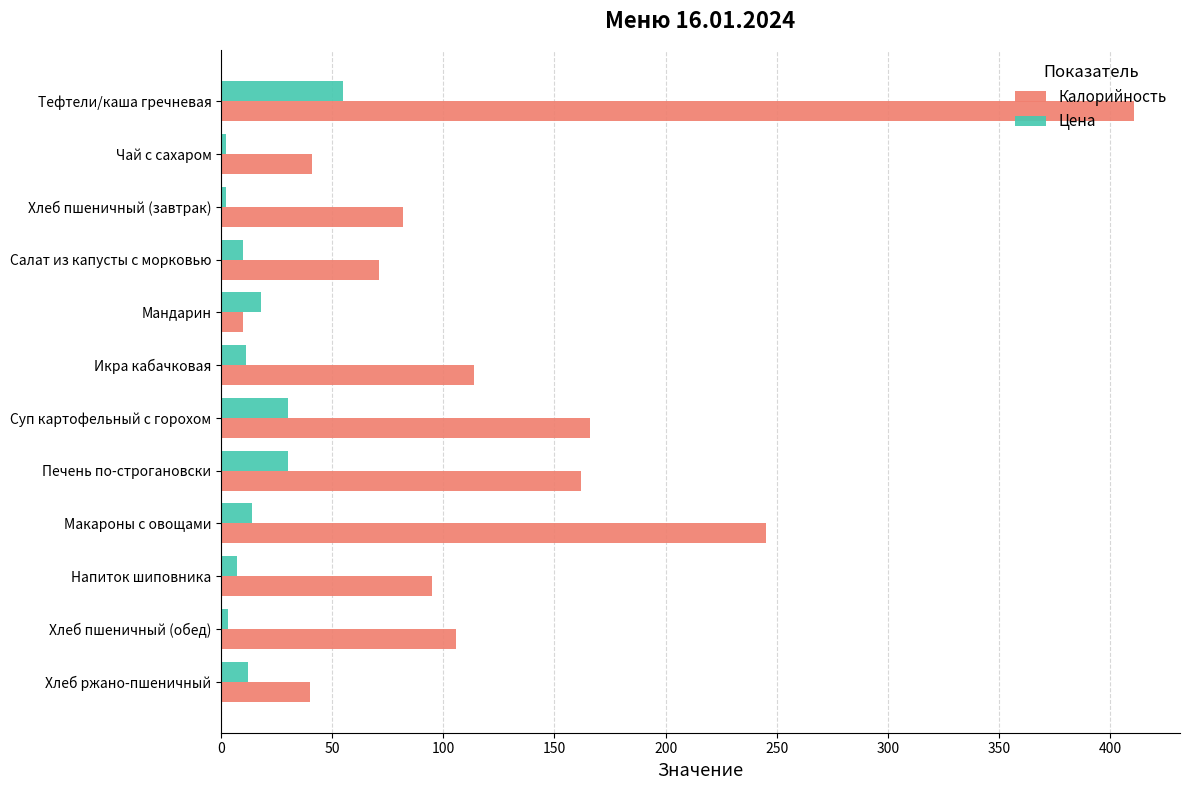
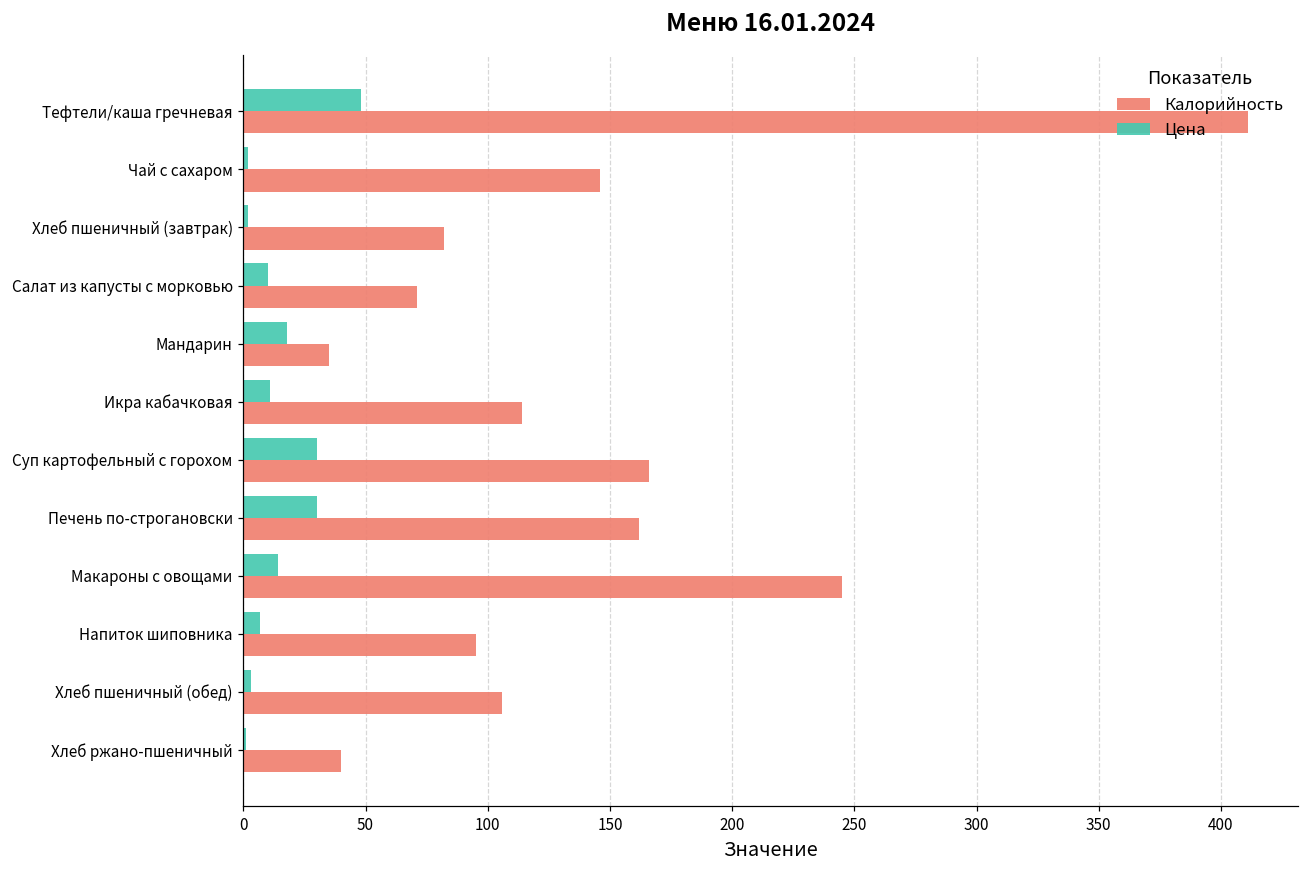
  {
    "Калорийность": {
      "Тефтели/каша гречневая": 411,
-     "Чай с сахаром": 41,
+     "Чай с сахаром": 146,
      "Хлеб пшеничный (завтрак)": 82,
      "Салат из капусты с морковью": 71,
-     "Мандарин": 10,
+     "Мандарин": 35,
      "Икра кабачковая": 114,
      "Суп картофельный с горохом": 166,
      "Печень по-строгановски": 162,
      "Макароны с овощами": 245,
      "Напиток шиповника": 95,
      "Хлеб пшеничный (обед)": 106,
      "Хлеб ржано-пшеничный": 40
    },
    "Цена": {
-     "Тефтели/каша гречневая": 55,
+     "Тефтели/каша гречневая": 48,
      "Чай с сахаром": 2,
      "Хлеб пшеничный (завтрак)": 2,
      "Салат из капусты с морковью": 10,
      "Мандарин": 18,
      "Икра кабачковая": 11,
      "Суп картофельный с горохом": 30,
      "Печень по-строгановски": 30,
      "Макароны с овощами": 14,
      "Напиток шиповника": 7,
      "Хлеб пшеничный (обед)": 3,
-     "Хлеб ржано-пшеничный": 12
+     "Хлеб ржано-пшеничный": 1
    }
  }
